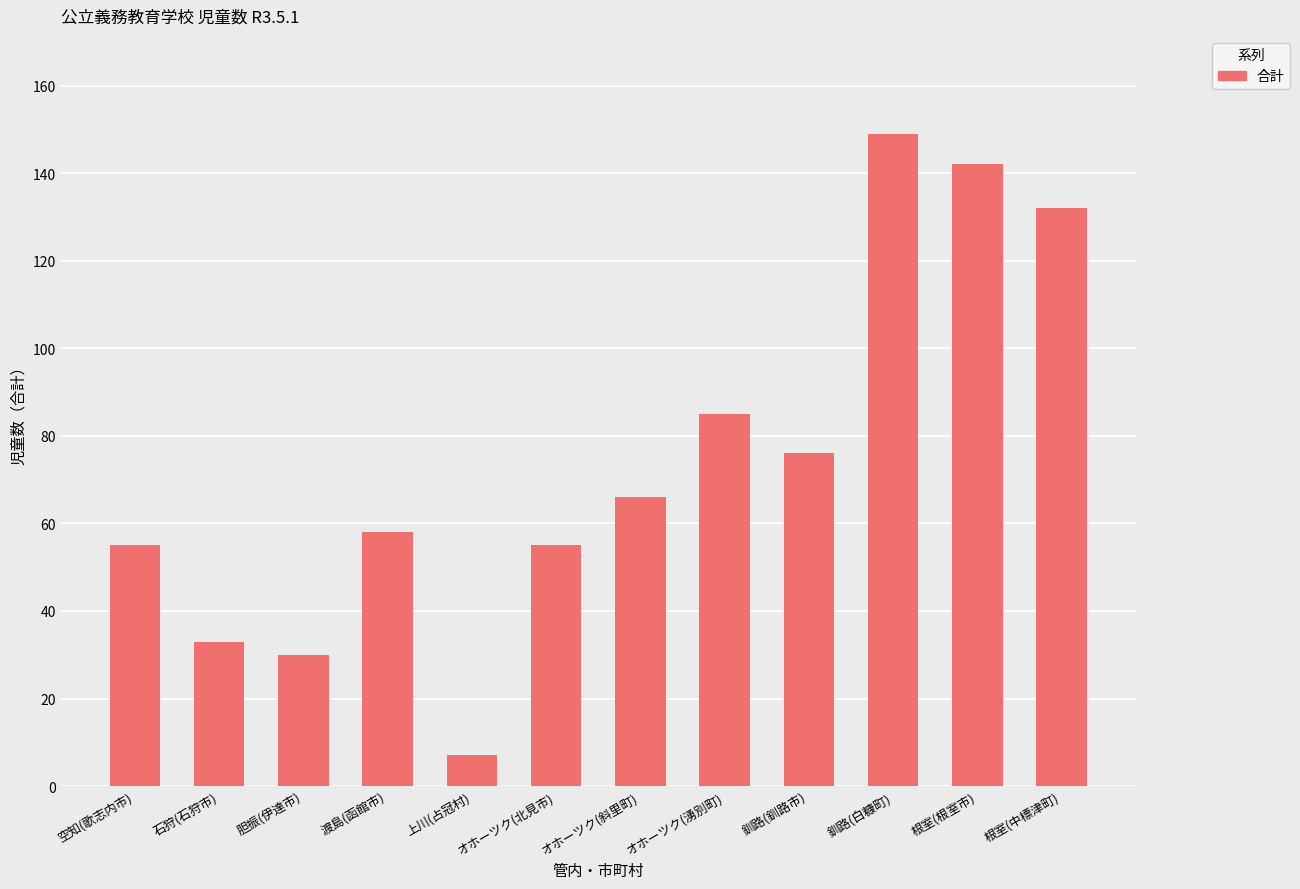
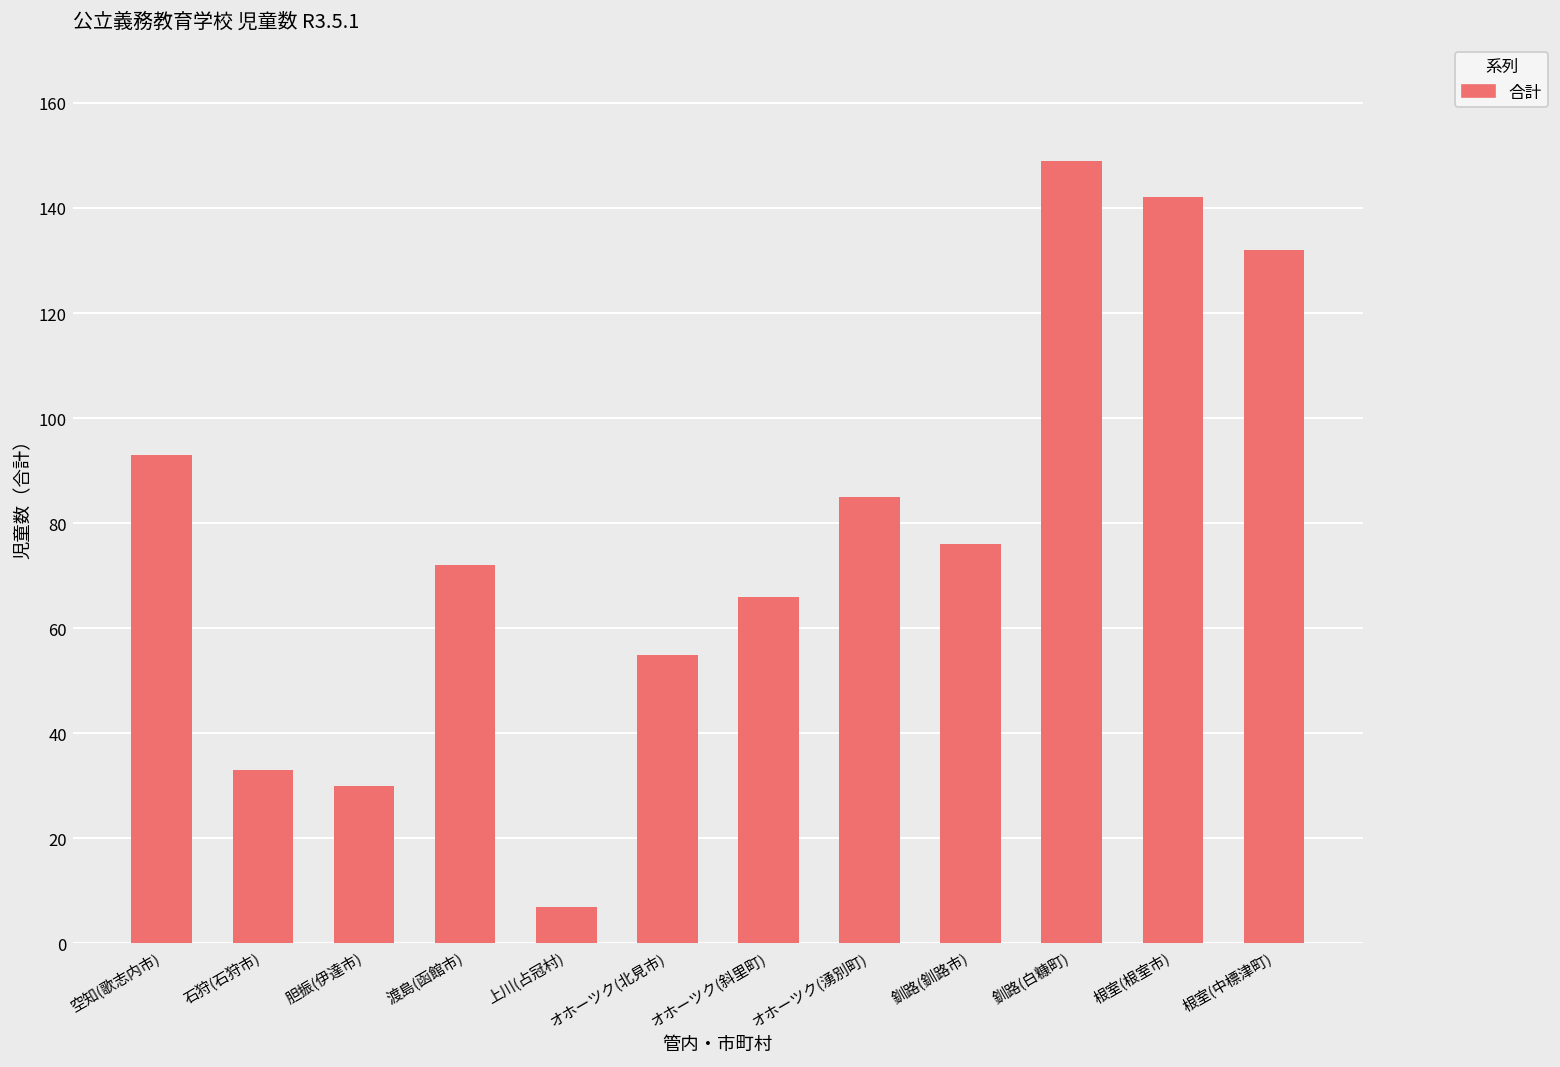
  {
-   "空知(歌志内市)": 55,
+   "空知(歌志内市)": 93,
    "石狩(石狩市)": 33,
    "胆振(伊達市)": 30,
-   "渡島(函館市)": 58,
+   "渡島(函館市)": 72,
    "上川(占冠村)": 7,
    "オホーツク(北見市)": 55,
    "オホーツク(斜里町)": 66,
    "オホーツク(湧別町)": 85,
    "釧路(釧路市)": 76,
    "釧路(白糠町)": 149,
    "根室(根室市)": 142,
    "根室(中標津町)": 132
  }
